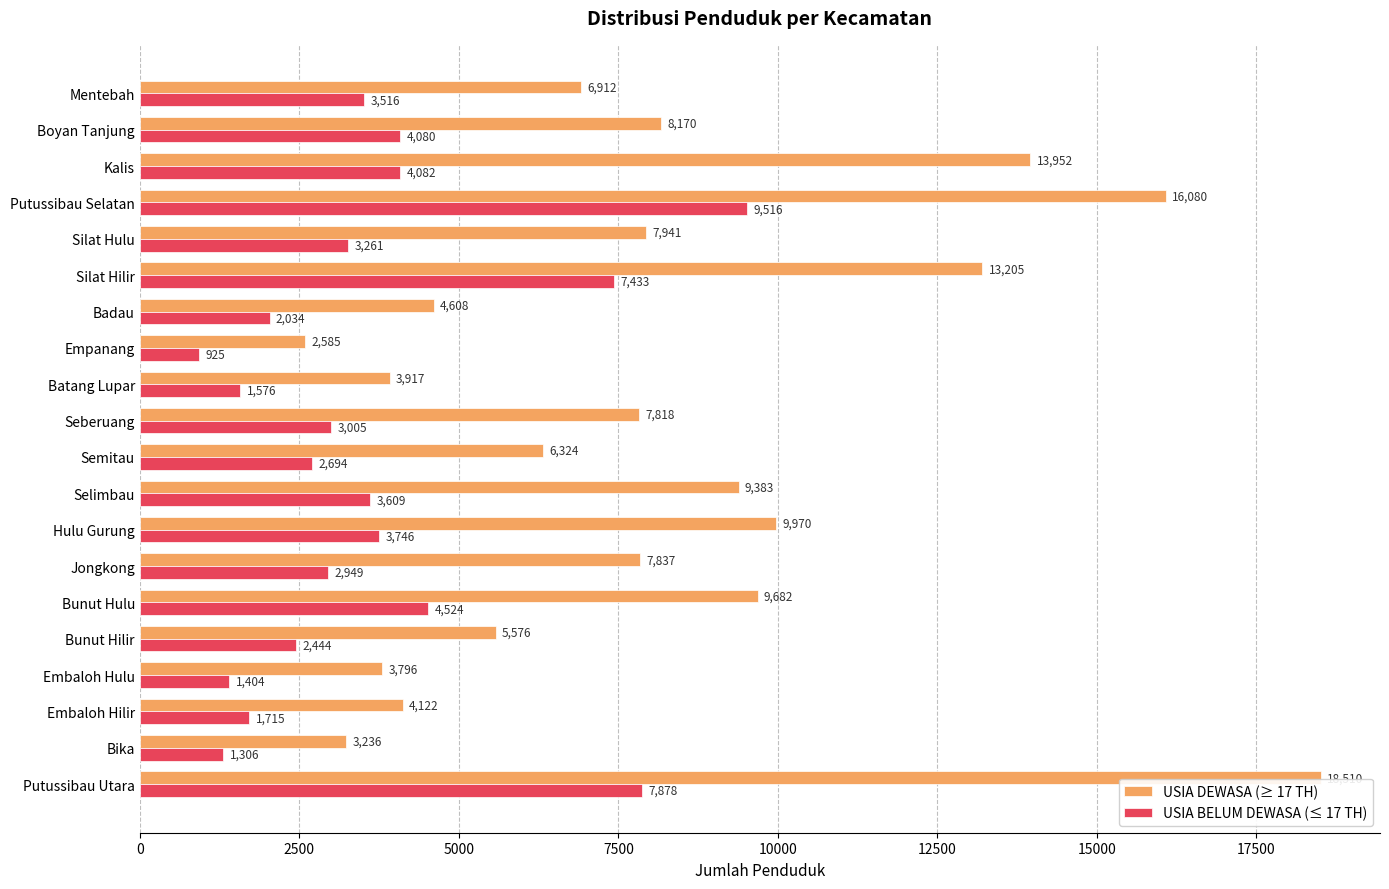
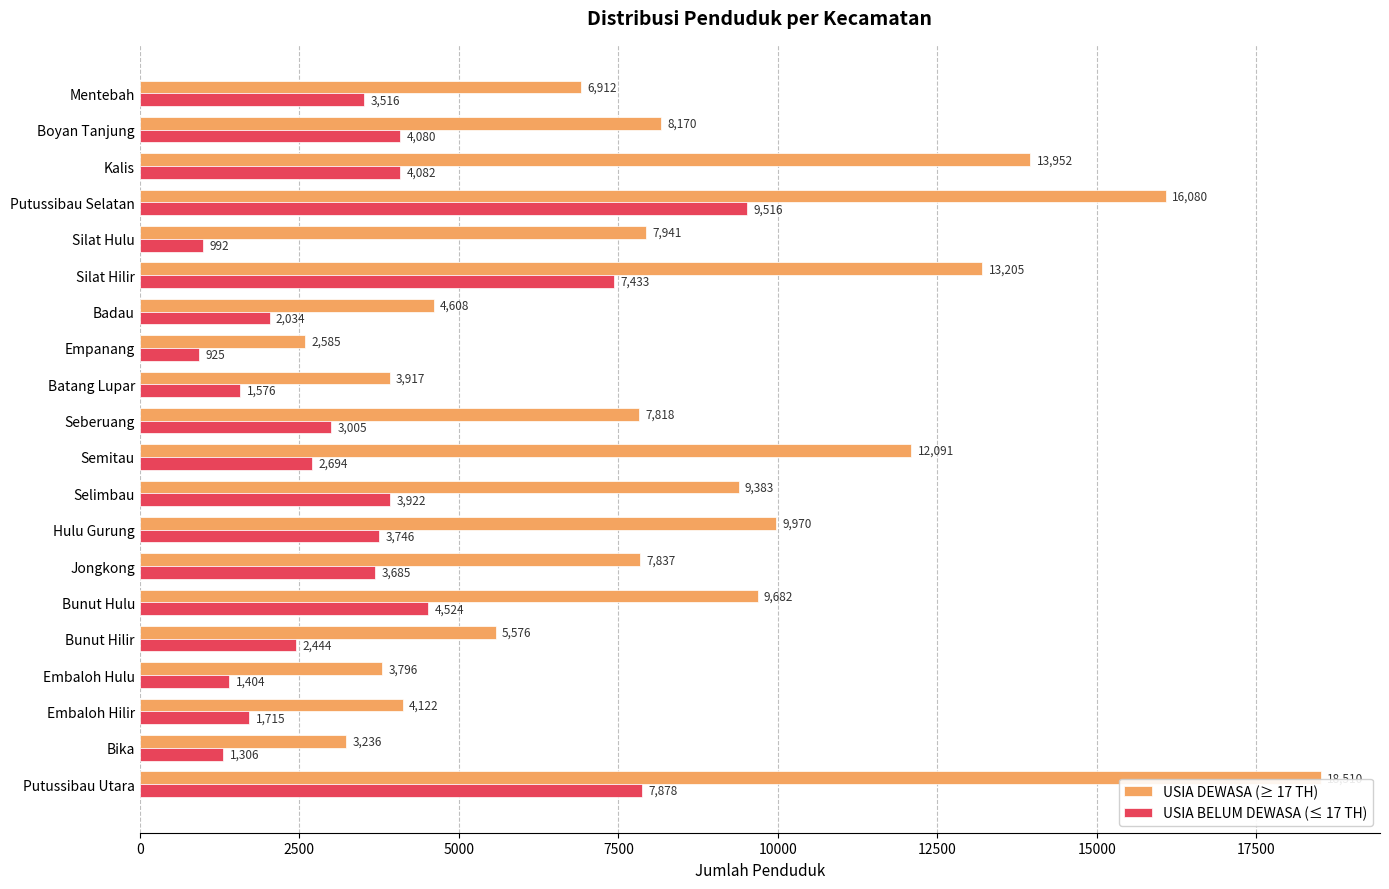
  {
    "USIA DEWASA (≥ 17 TH)": {
      "Mentebah": "6,912",
      "Boyan Tanjung": "8,170",
      "Kalis": "13,952",
      "Putussibau Selatan": "16,080",
      "Silat Hulu": "7,941",
      "Silat Hilir": "13,205",
      "Badau": "4,608",
      "Empanang": "2,585",
      "Batang Lupar": "3,917",
      "Seberuang": "7,818",
-     "Semitau": "6,324",
+     "Semitau": "12,091",
      "Selimbau": "9,383",
      "Hulu Gurung": "9,970",
      "Jongkong": "7,837",
      "Bunut Hulu": "9,682",
      "Bunut Hilir": "5,576",
      "Embaloh Hulu": "3,796",
      "Embaloh Hilir": "4,122",
      "Bika": "3,236"
    },
    "USIA BELUM DEWASA (≤ 17 TH)": {
      "Mentebah": "3,516",
      "Boyan Tanjung": "4,080",
      "Kalis": "4,082",
      "Putussibau Selatan": "9,516",
-     "Silat Hulu": "3,261",
+     "Silat Hulu": "992",
      "Silat Hilir": "7,433",
      "Badau": "2,034",
      "Empanang": "925",
      "Batang Lupar": "1,576",
      "Seberuang": "3,005",
      "Semitau": "2,694",
-     "Selimbau": "3,609",
+     "Selimbau": "3,922",
      "Hulu Gurung": "3,746",
-     "Jongkong": "2,949",
+     "Jongkong": "3,685",
      "Bunut Hulu": "4,524",
      "Bunut Hilir": "2,444",
      "Embaloh Hulu": "1,404",
      "Embaloh Hilir": "1,715",
      "Bika": "1,306",
      "Putussibau Utara": "7,878"
    }
  }
